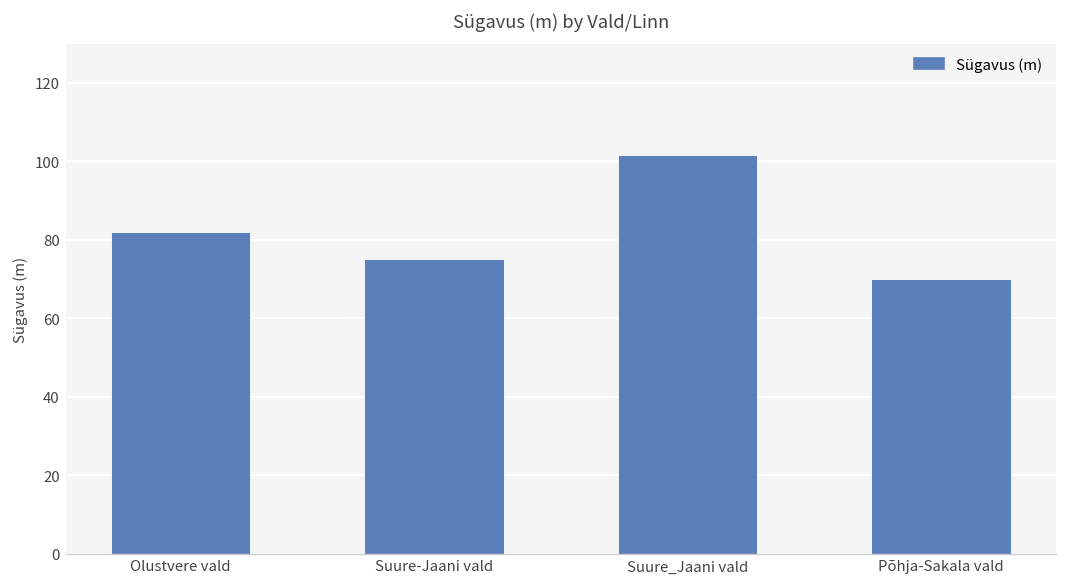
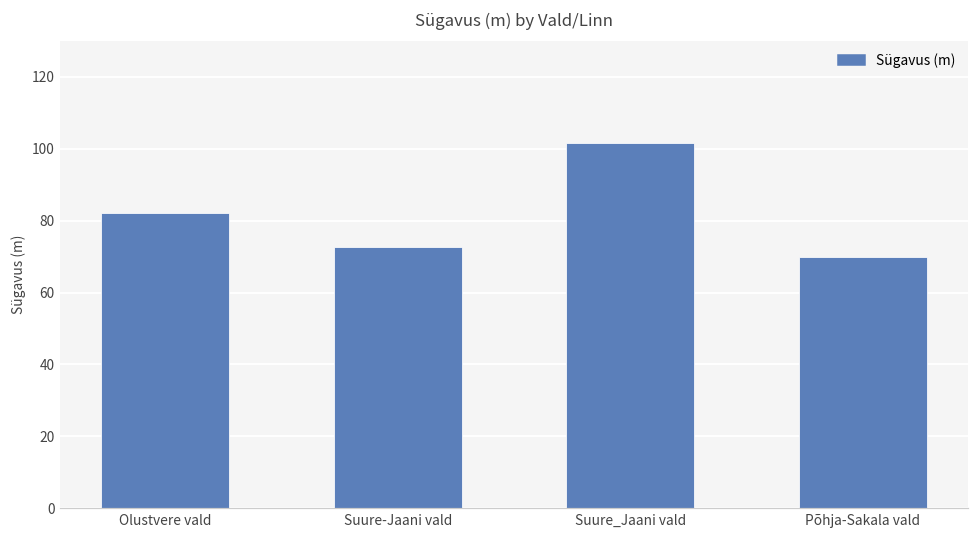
  {
    "Olustvere vald": 82,
-   "Suure-Jaani vald": 75,
+   "Suure-Jaani vald": 73,
    "Suure_Jaani vald": 102,
    "Põhja-Sakala vald": 70
  }
